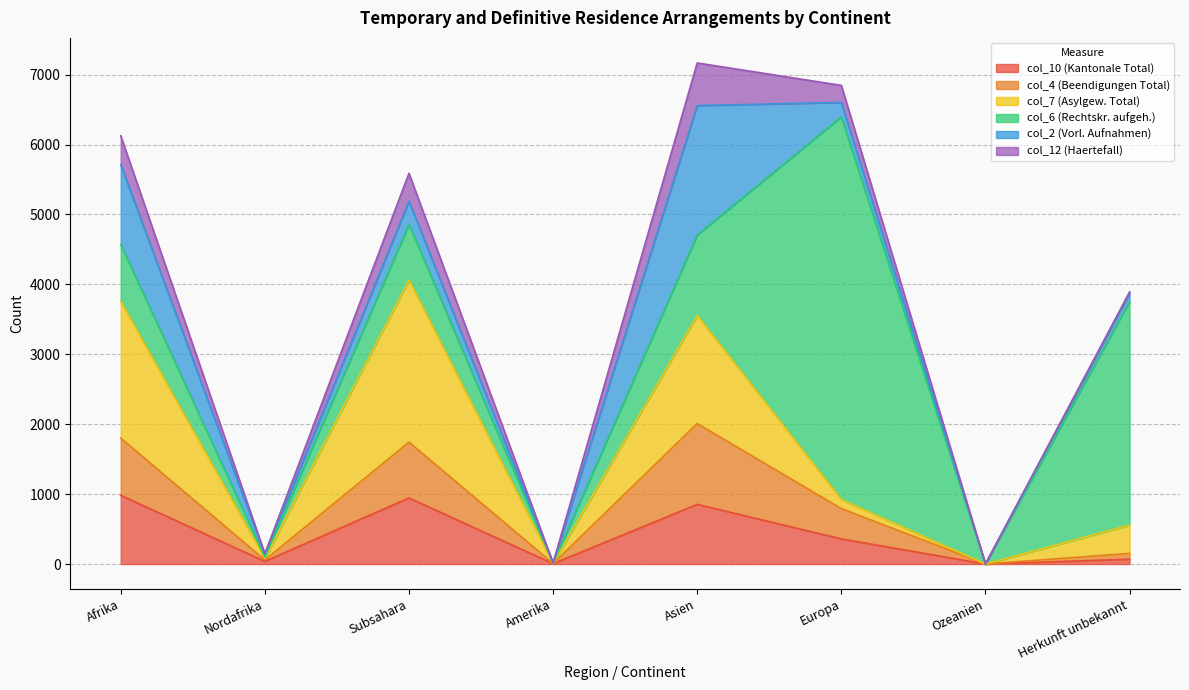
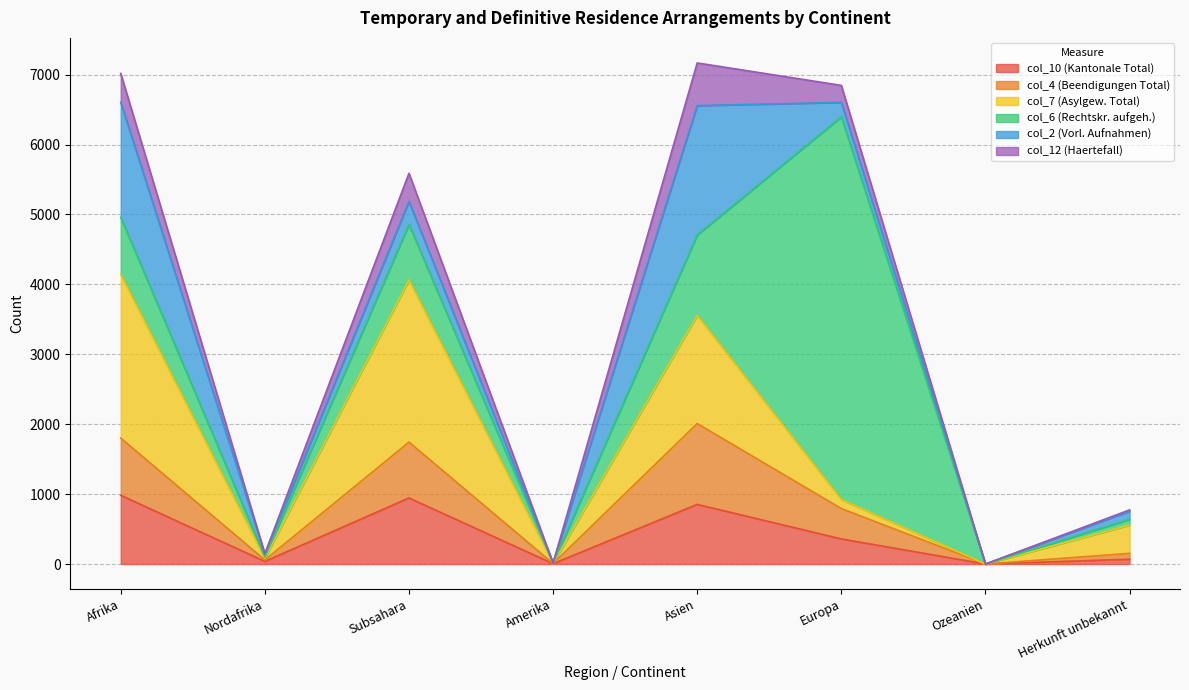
  {
    "col_7 (Asylgew. Total)": {
-     "Afrika": 2000,
+     "Afrika": 2300,
      "Subsahara": 2300,
      "Asien": 1500,
      "Europa": 100,
      "Herkunft unbekannt": 400
    },
    "col_6 (Rechtskr. aufgeh.)": {
      "Afrika": 800,
      "Subsahara": 800,
      "Asien": 1200,
      "Europa": 5500,
-     "Herkunft unbekannt": 3200
+     "Herkunft unbekannt": 100
    },
    "col_2 (Vorl. Aufnahmen)": {
-     "Afrika": 1100,
+     "Afrika": 1600,
      "Subsahara": 300,
      "Asien": 1900,
      "Europa": 200
    },
    "col_12 (Haertefall)": {
      "Afrika": 400,
      "Subsahara": 400,
      "Asien": 600,
      "Europa": 200
    }
  }
